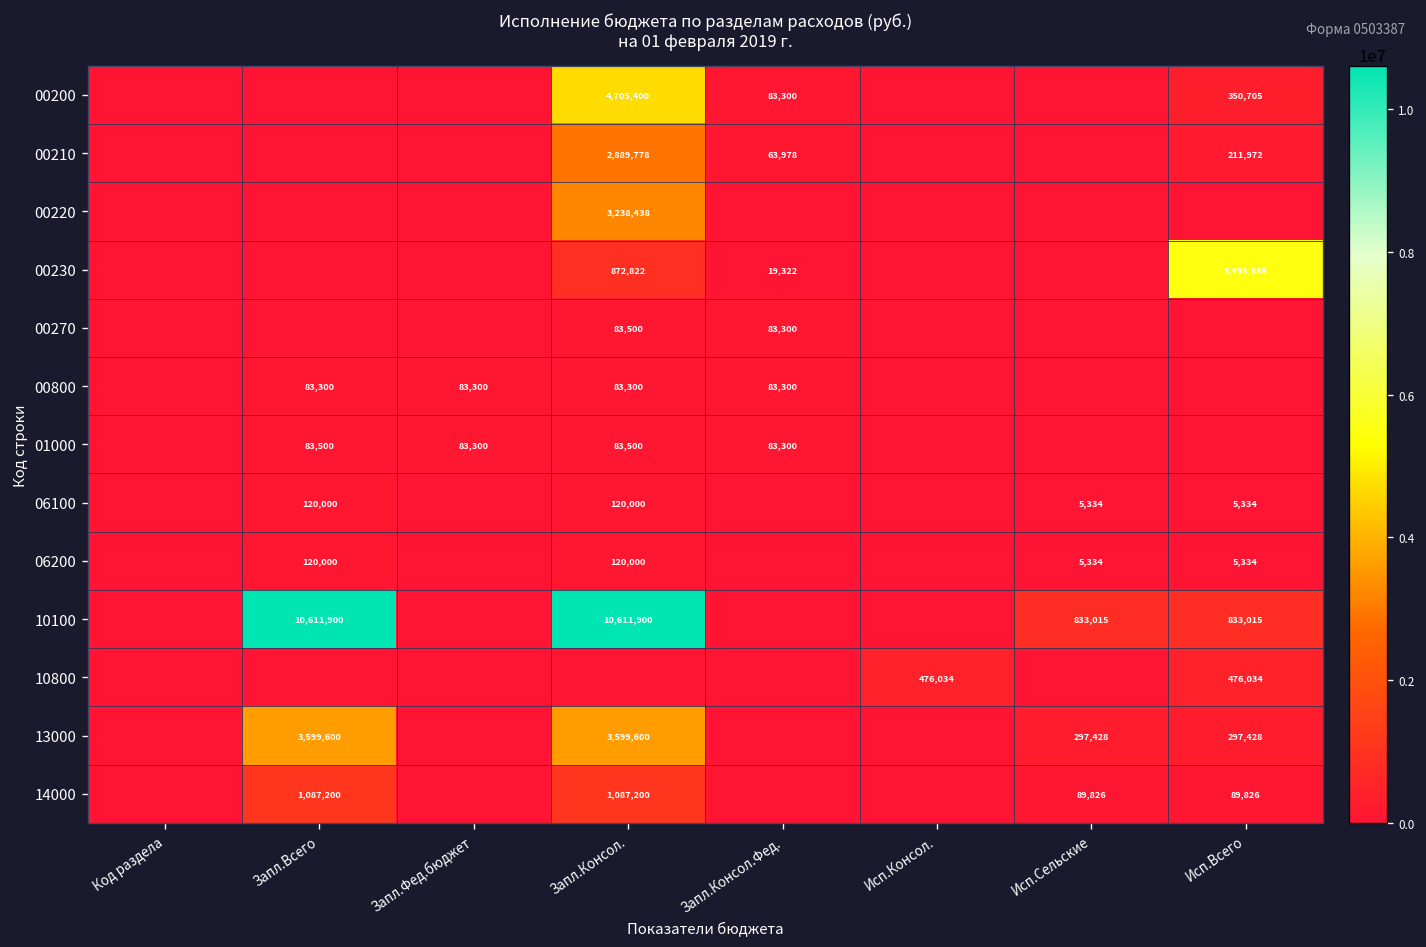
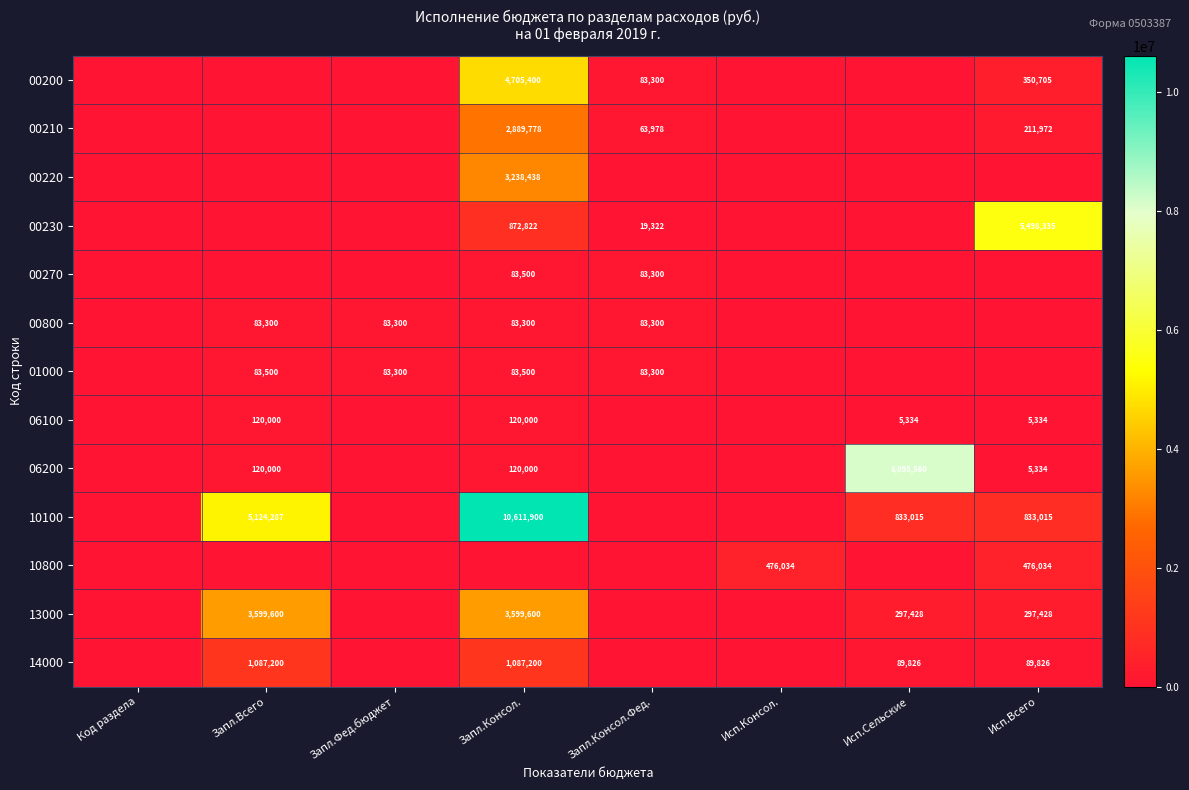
  {
    "00200": {
      "Запл.Консол.": "4,705,400",
      "Запл.Консол.Фед.": "83,300",
      "Исп.Всего": "350,705"
    },
    "00210": {
      "Запл.Консол.": "2,889,778",
      "Запл.Консол.Фед.": "63,978",
      "Исп.Всего": "211,972"
    },
    "00220": {
      "Запл.Консол.": "3,238,438"
    },
    "00230": {
      "Запл.Консол.": "872,822",
      "Запл.Консол.Фед.": "19,322",
      "Исп.Всего": "5,498,335"
    },
    "00270": {
      "Запл.Консол.": "83,500",
      "Запл.Консол.Фед.": "83,300"
    },
    "00800": {
      "Запл.Всего": "83,300",
      "Запл.Фед.бюджет": "83,300",
      "Запл.Консол.": "83,300",
      "Запл.Консол.Фед.": "83,300"
    },
    "01000": {
      "Запл.Всего": "83,500",
      "Запл.Фед.бюджет": "83,300",
      "Запл.Консол.": "83,500",
      "Запл.Консол.Фед.": "83,300"
    },
    "06100": {
      "Запл.Всего": "120,000",
      "Запл.Консол.": "120,000",
      "Исп.Сельские": "5,334",
      "Исп.Всего": "5,334"
    },
    "06200": {
      "Запл.Всего": "120,000",
      "Запл.Консол.": "120,000",
-     "Исп.Сельские": "5,334",
+     "Исп.Сельские": "8,095,560",
      "Исп.Всего": "5,334"
    },
    "10100": {
-     "Запл.Всего": "10,611,900",
+     "Запл.Всего": "5,124,287",
      "Запл.Консол.": "10,611,900",
      "Исп.Сельские": "833,015",
      "Исп.Всего": "833,015"
    },
    "10800": {
      "Исп.Консол.": "476,034",
      "Исп.Всего": "476,034"
    },
    "13000": {
      "Запл.Всего": "3,599,600",
      "Запл.Консол.": "3,599,600",
      "Исп.Сельские": "297,428",
      "Исп.Всего": "297,428"
    },
    "14000": {
      "Запл.Всего": "1,087,200",
      "Запл.Консол.": "1,087,200",
      "Исп.Сельские": "89,826",
      "Исп.Всего": "89,826"
    }
  }
